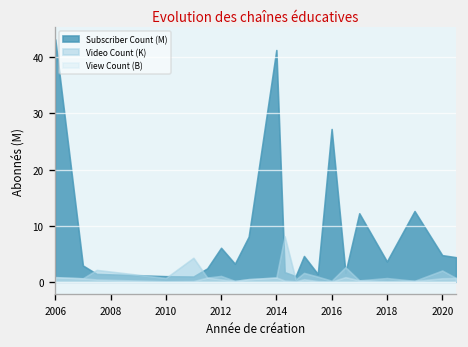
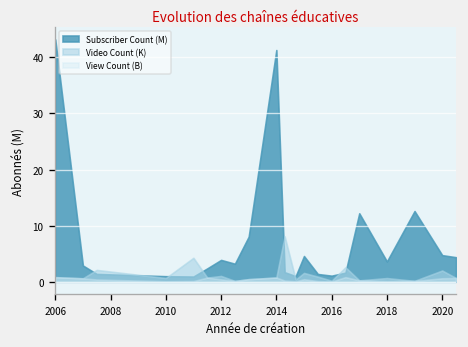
  {
    "Subscriber Count (M)": {
      "2006": 43,
-     "2012": 6,
+     "2012": 4,
      "2014": 41,
-     "2016": 27,
+     "2016": 1,
      "2018": 4,
      "2020": 5
    }
  }
